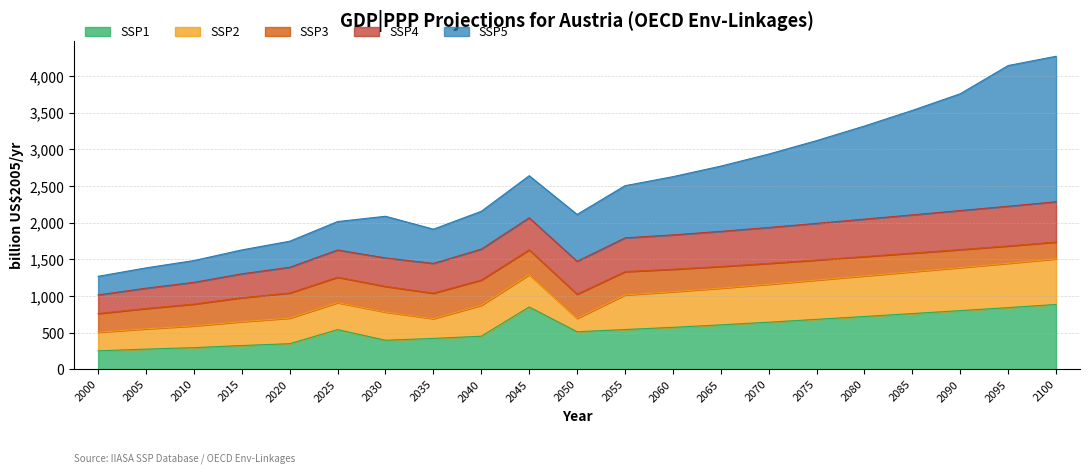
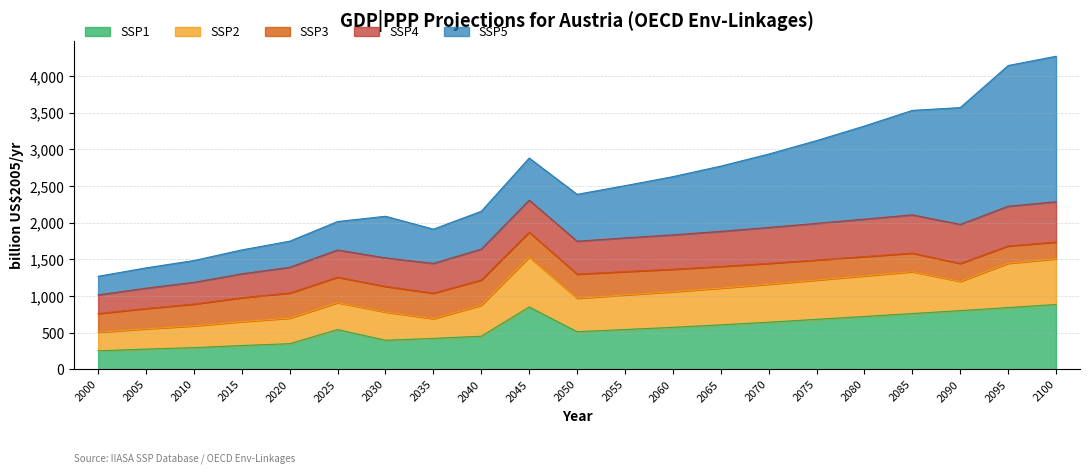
  {
    "SSP1": {
      "2000": "300",
      "2005": "300",
      "2010": "300",
      "2015": "300",
      "2020": "400",
      "2025": "500",
      "2030": "400",
      "2035": "400",
      "2040": "500",
      "2045": "900",
      "2050": "500",
      "2055": "500",
      "2060": "600",
      "2065": "600",
      "2070": "600",
      "2075": "700",
      "2080": "700",
      "2085": "800",
      "2090": "800",
      "2095": "800",
      "2100": "900"
    },
    "SSP2": {
      "2000": "300",
      "2005": "300",
      "2010": "300",
      "2015": "300",
      "2020": "300",
      "2025": "400",
      "2030": "400",
      "2035": "300",
      "2040": "400",
-     "2045": "400",
-     "2050": "200",
+     "2045": "700",
+     "2050": "500",
      "2055": "500",
      "2060": "500",
      "2065": "500",
      "2070": "500",
      "2075": "500",
      "2080": "600",
      "2085": "600",
-     "2090": "600",
+     "2090": "400",
      "2095": "600",
      "2100": "600"
    },
    "SSP5": {
      "2000": "300",
      "2005": "300",
      "2010": "300",
      "2015": "300",
      "2020": "400",
      "2025": "400",
      "2030": "600",
      "2035": "500",
      "2040": "500",
      "2045": "600",
      "2050": "600",
      "2055": "700",
      "2060": "800",
      "2065": "900",
      "2070": "1,000",
      "2075": "1,100",
      "2080": "1,300",
      "2085": "1,400",
      "2090": "1,600",
      "2095": "1,900",
      "2100": "2,000"
    }
  }
